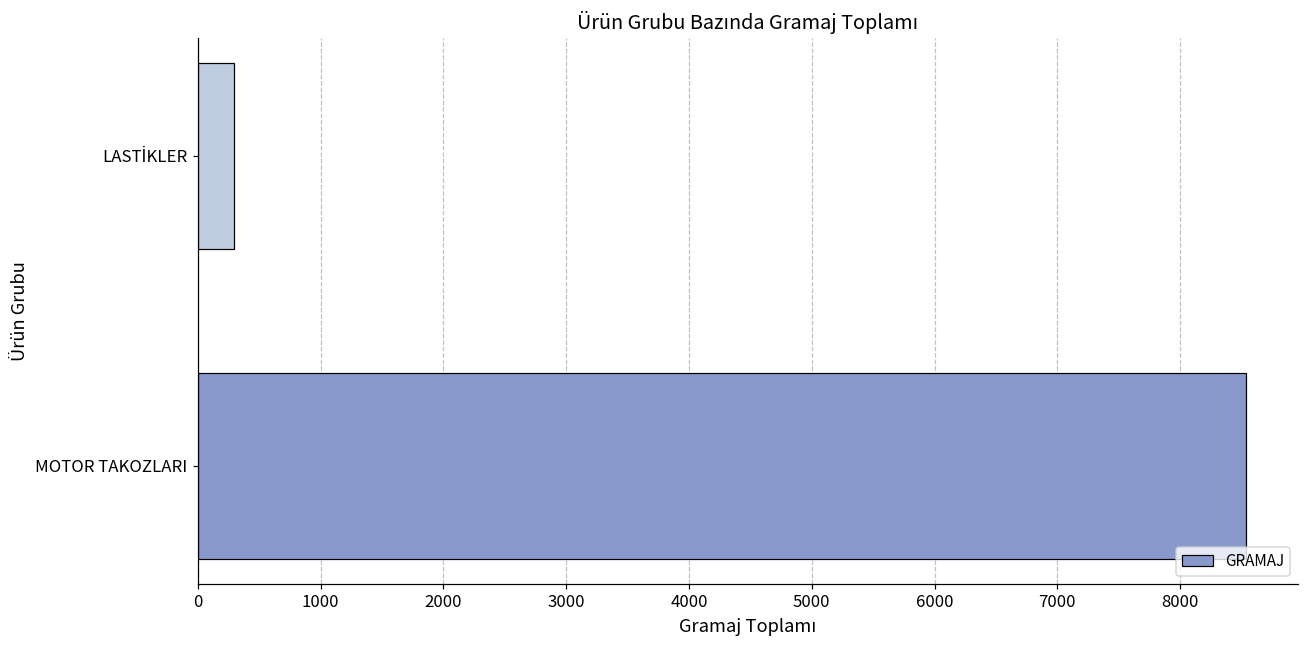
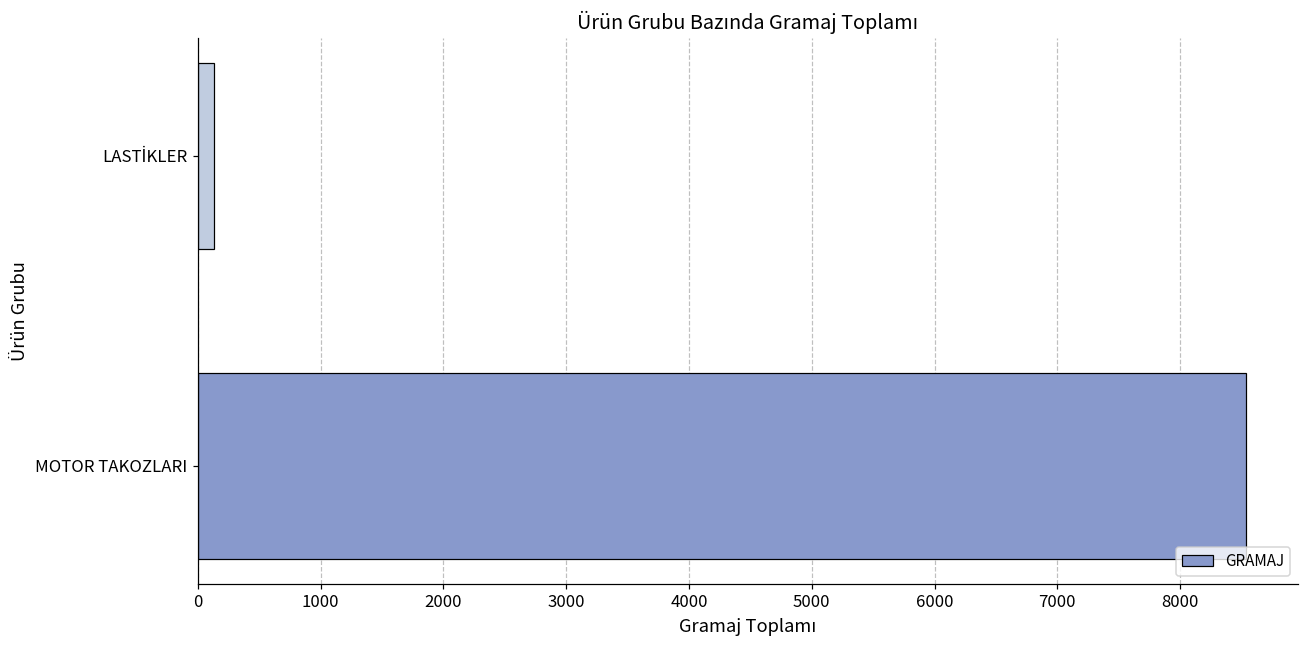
  {
-   "LASTİKLER": 300,
+   "LASTİKLER": 130,
    "MOTOR TAKOZLARI": 8530
  }
